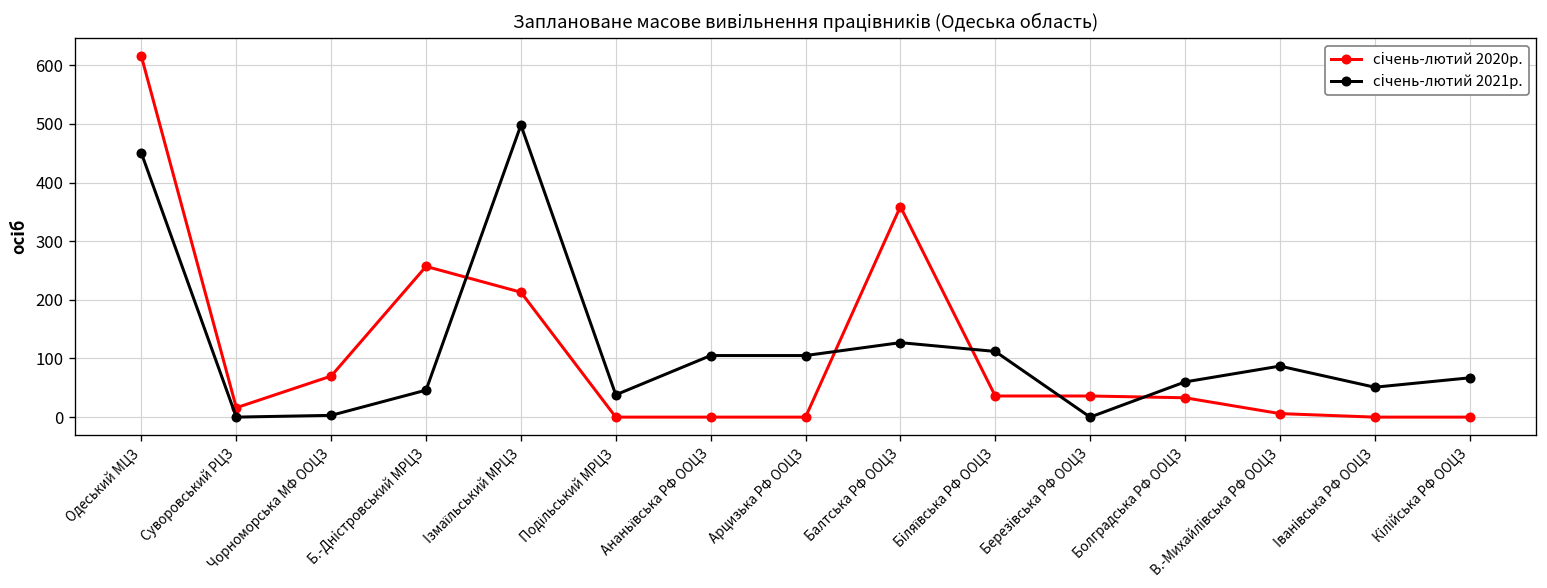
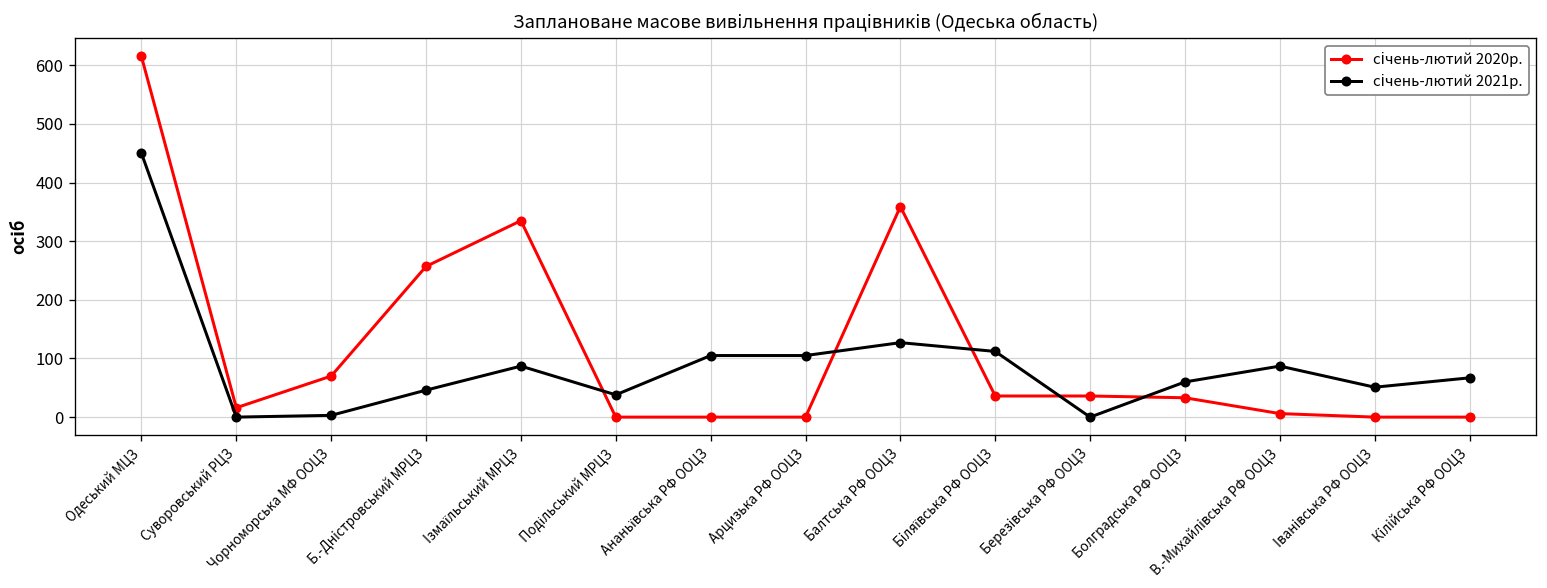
  {
    "січень-лютий 2020р.": {
      "Одеський МЦЗ": 620,
      "Суворовський РЦЗ": 20,
      "Чорноморська МФ ООЦЗ": 70,
      "Б.-Днiстровський МРЦЗ": 260,
-     "Iзмаїльський МРЦЗ": 210,
+     "Iзмаїльський МРЦЗ": 340,
      "Подільський МРЦЗ": 0,
      "Ананьївська РФ ООЦЗ": 0,
      "Арцизька РФ ООЦЗ": 0,
      "Балтська РФ ООЦЗ": 360,
      "Бiляївська РФ ООЦЗ": 40,
      "Березiвська РФ ООЦЗ": 40,
      "Болградська РФ ООЦЗ": 30,
      "В.-Михайлiвська РФ ООЦЗ": 10,
      "Iванiвська РФ ООЦЗ": 0,
      "Кiлiйська РФ ООЦЗ": 0
    },
    "січень-лютий 2021р.": {
      "Одеський МЦЗ": 450,
      "Суворовський РЦЗ": 0,
      "Чорноморська МФ ООЦЗ": 0,
      "Б.-Днiстровський МРЦЗ": 50,
-     "Iзмаїльський МРЦЗ": 500,
+     "Iзмаїльський МРЦЗ": 90,
      "Подільський МРЦЗ": 40,
      "Ананьївська РФ ООЦЗ": 110,
      "Арцизька РФ ООЦЗ": 110,
      "Балтська РФ ООЦЗ": 130,
      "Бiляївська РФ ООЦЗ": 110,
      "Березiвська РФ ООЦЗ": 0,
      "Болградська РФ ООЦЗ": 60,
      "В.-Михайлiвська РФ ООЦЗ": 90,
      "Iванiвська РФ ООЦЗ": 50,
      "Кiлiйська РФ ООЦЗ": 70
    }
  }
